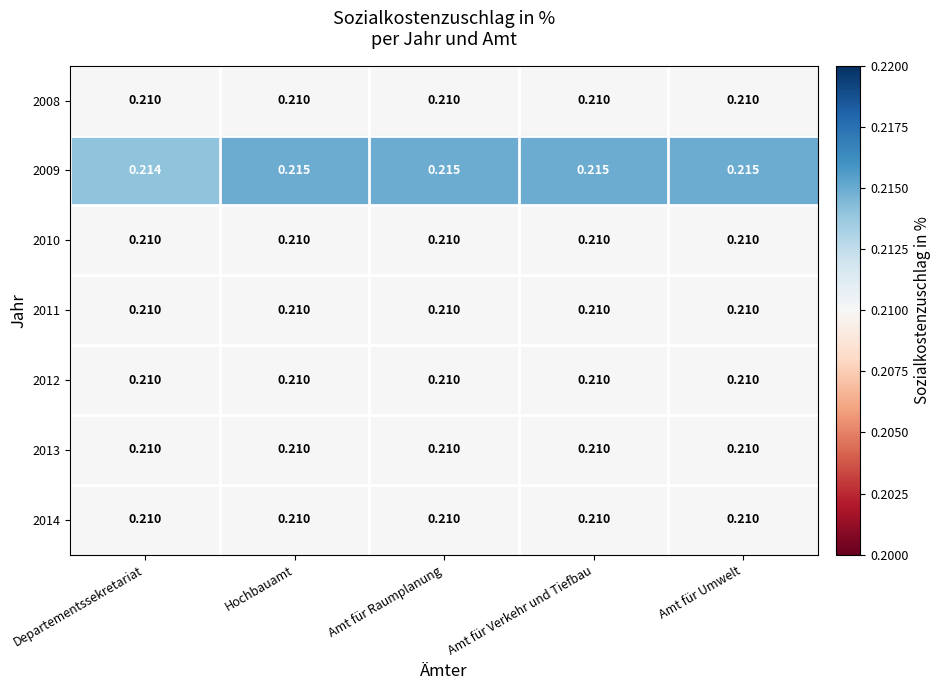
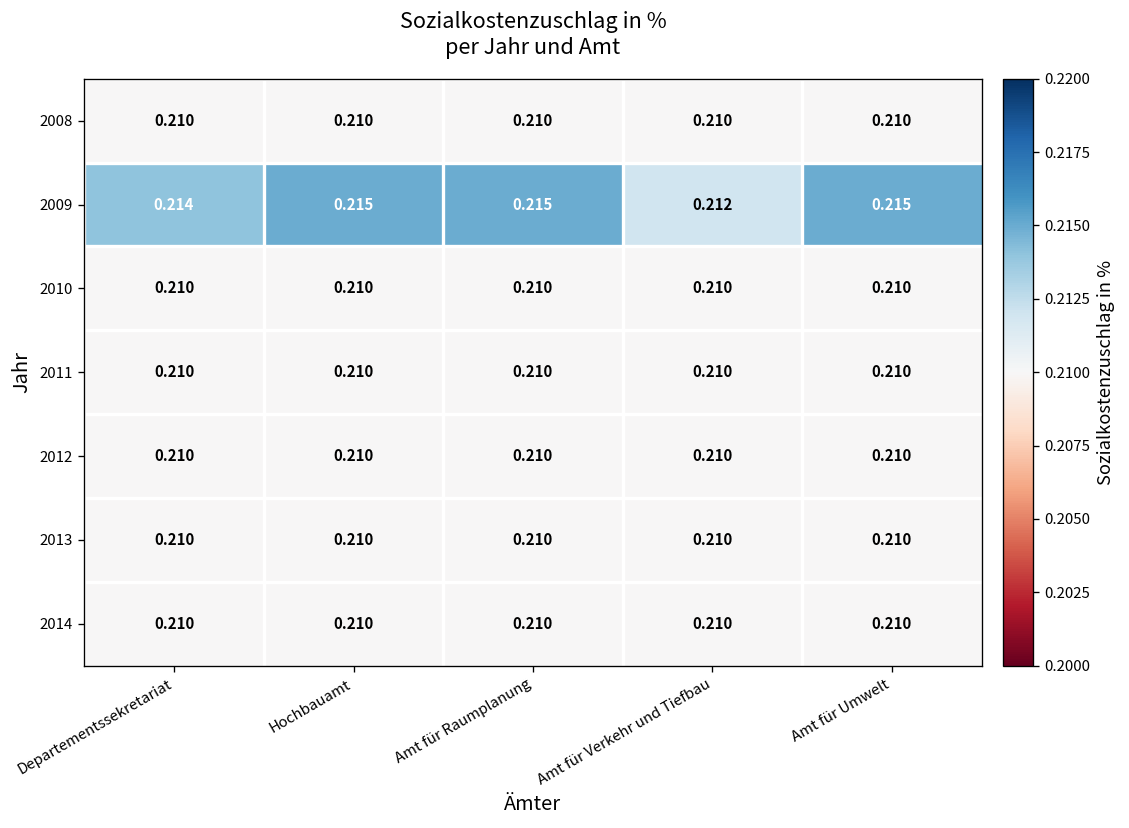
  {
    "2008": {
      "Departementssekretariat": 0.210,
      "Hochbauamt": 0.210,
      "Amt für Raumplanung": 0.210,
      "Amt für Verkehr und Tiefbau": 0.210,
      "Amt für Umwelt": 0.210
    },
    "2009": {
      "Departementssekretariat": 0.214,
      "Hochbauamt": 0.215,
      "Amt für Raumplanung": 0.215,
-     "Amt für Verkehr und Tiefbau": 0.215,
+     "Amt für Verkehr und Tiefbau": 0.212,
      "Amt für Umwelt": 0.215
    },
    "2010": {
      "Departementssekretariat": 0.210,
      "Hochbauamt": 0.210,
      "Amt für Raumplanung": 0.210,
      "Amt für Verkehr und Tiefbau": 0.210,
      "Amt für Umwelt": 0.210
    },
    "2011": {
      "Departementssekretariat": 0.210,
      "Hochbauamt": 0.210,
      "Amt für Raumplanung": 0.210,
      "Amt für Verkehr und Tiefbau": 0.210,
      "Amt für Umwelt": 0.210
    },
    "2012": {
      "Departementssekretariat": 0.210,
      "Hochbauamt": 0.210,
      "Amt für Raumplanung": 0.210,
      "Amt für Verkehr und Tiefbau": 0.210,
      "Amt für Umwelt": 0.210
    },
    "2013": {
      "Departementssekretariat": 0.210,
      "Hochbauamt": 0.210,
      "Amt für Raumplanung": 0.210,
      "Amt für Verkehr und Tiefbau": 0.210,
      "Amt für Umwelt": 0.210
    },
    "2014": {
      "Departementssekretariat": 0.210,
      "Hochbauamt": 0.210,
      "Amt für Raumplanung": 0.210,
      "Amt für Verkehr und Tiefbau": 0.210,
      "Amt für Umwelt": 0.210
    }
  }
